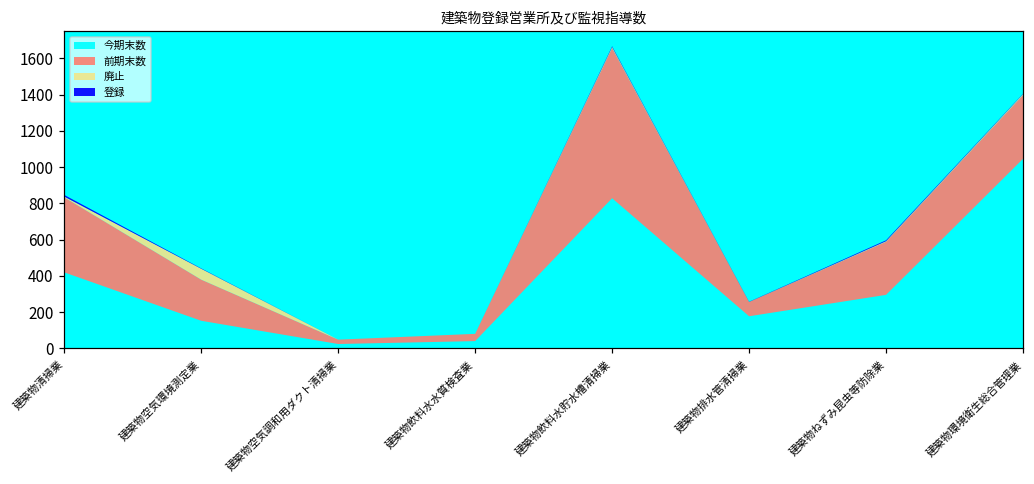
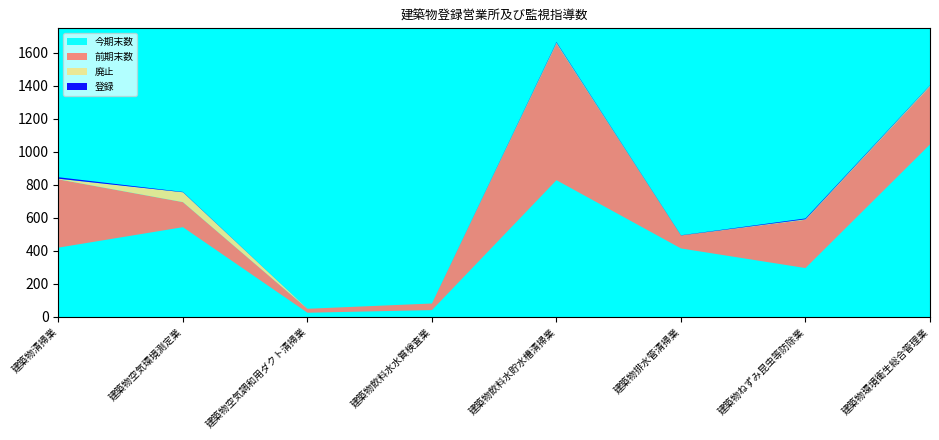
  {
    "今期末数": {
      "建築物清掃業": 420,
-     "建築物空気環境測定業": 150,
+     "建築物空気環境測定業": 540,
      "建築物空気調和用ダクト清掃業": 20,
      "建築物飲料水水質検査業": 40,
      "建築物飲料水貯水槽清掃業": 830,
-     "建築物排水管清掃業": 180,
+     "建築物排水管清掃業": 410,
      "建築物ねずみ昆虫等防除業": 300,
      "建築物環境衛生総合管理業": 1050
    },
    "前期末数": {
-     "建築物空気環境測定業": 230
+     "建築物空気環境測定業": 150
    }
  }
